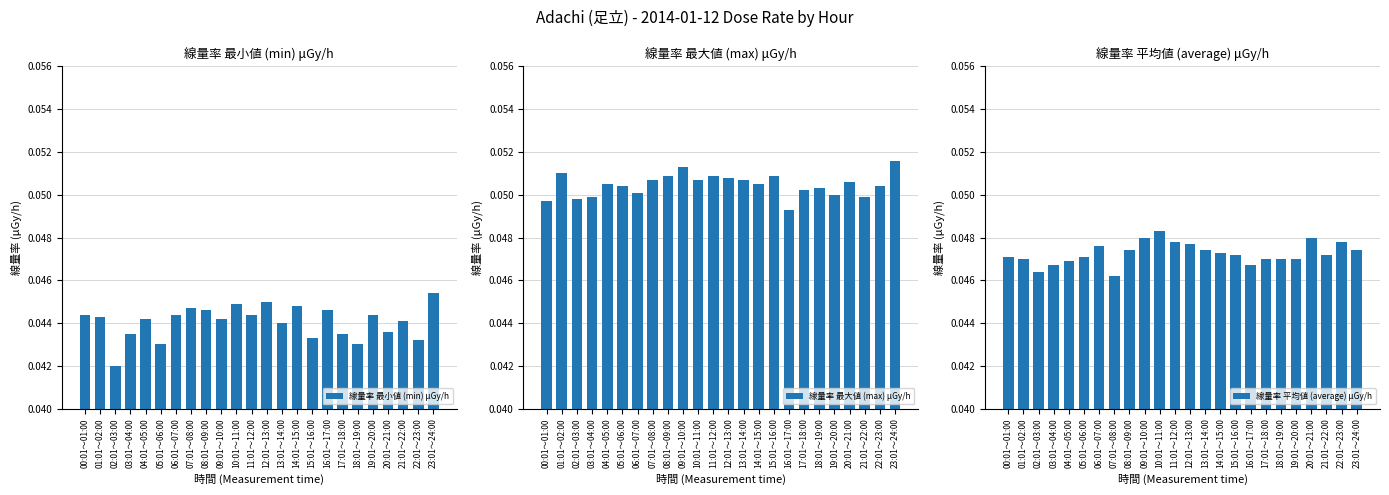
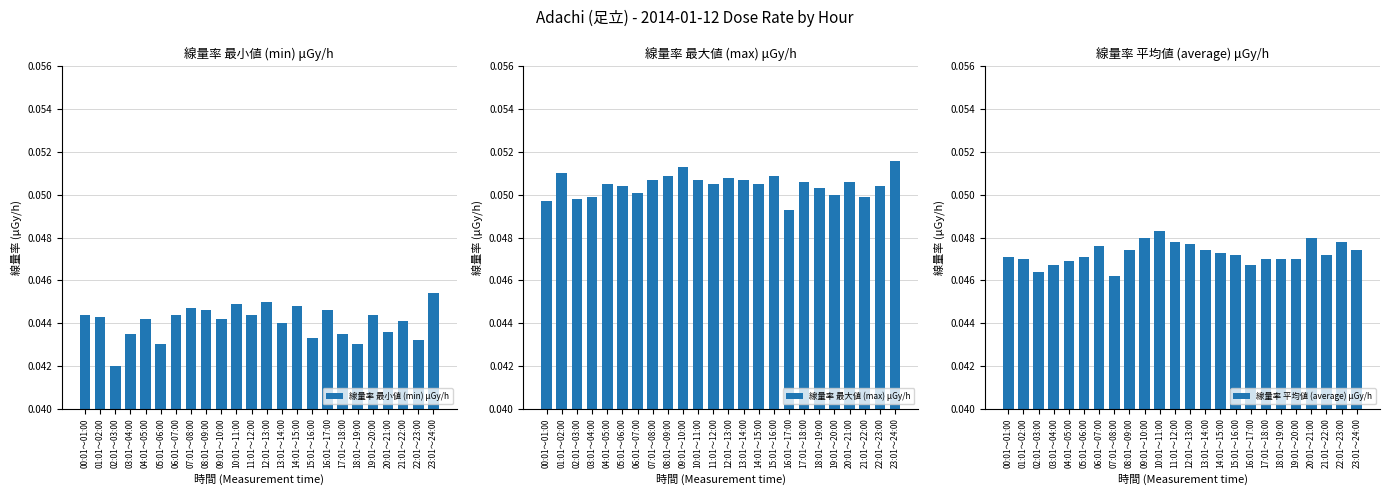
  {
    "線量率 最小値 (min) μGy/h": {
      "00:01～01:00": 0.0444,
      "01:01～02:00": 0.0443,
      "02:01～03:00": 0.0420,
      "03:01～04:00": 0.0435,
      "04:01～05:00": 0.0442,
      "05:01～06:00": 0.0430,
      "06:01～07:00": 0.0444,
      "07:01～08:00": 0.0447,
      "08:01～09:00": 0.0446,
      "09:01～10:00": 0.0442,
      "10:01～11:00": 0.0449,
      "11:01～12:00": 0.0444,
      "12:01～13:00": 0.0450,
      "13:01～14:00": 0.0440,
      "14:01～15:00": 0.0448,
      "15:01～16:00": 0.0433,
      "16:01～17:00": 0.0446,
      "17:01～18:00": 0.0435,
      "18:01～19:00": 0.0430,
      "19:01～20:00": 0.0444,
      "20:01～21:00": 0.0436,
      "21:01～22:00": 0.0441,
      "22:01～23:00": 0.0432,
      "23:01～24:00": 0.0454
    },
    "線量率 最大値 (max) μGy/h": {
      "00:01～01:00": 0.0497,
      "01:01～02:00": 0.0510,
      "02:01～03:00": 0.0498,
      "03:01～04:00": 0.0499,
      "04:01～05:00": 0.0505,
      "05:01～06:00": 0.0504,
      "06:01～07:00": 0.0501,
      "07:01～08:00": 0.0507,
      "08:01～09:00": 0.0509,
      "09:01～10:00": 0.0513,
      "10:01～11:00": 0.0507,
-     "11:01～12:00": 0.0509,
+     "11:01～12:00": 0.0505,
      "12:01～13:00": 0.0508,
      "13:01～14:00": 0.0507,
      "14:01～15:00": 0.0505,
      "15:01～16:00": 0.0509,
      "16:01～17:00": 0.0493,
-     "17:01～18:00": 0.0502,
+     "17:01～18:00": 0.0506,
      "18:01～19:00": 0.0503,
      "19:01～20:00": 0.0500,
      "20:01～21:00": 0.0506,
      "21:01～22:00": 0.0499,
      "22:01～23:00": 0.0504,
      "23:01～24:00": 0.0516
    },
    "線量率 平均値 (average) μGy/h": {
      "00:01～01:00": 0.0471,
      "01:01～02:00": 0.0470,
      "02:01～03:00": 0.0464,
      "03:01～04:00": 0.0467,
      "04:01～05:00": 0.0469,
      "05:01～06:00": 0.0471,
      "06:01～07:00": 0.0476,
      "07:01～08:00": 0.0462,
      "08:01～09:00": 0.0474,
      "09:01～10:00": 0.0480,
      "10:01～11:00": 0.0483,
      "11:01～12:00": 0.0478,
      "12:01～13:00": 0.0477,
      "13:01～14:00": 0.0474,
      "14:01～15:00": 0.0473,
      "15:01～16:00": 0.0472,
      "16:01～17:00": 0.0467,
      "17:01～18:00": 0.0470,
      "18:01～19:00": 0.0470,
      "19:01～20:00": 0.0470,
      "20:01～21:00": 0.0480,
      "21:01～22:00": 0.0472,
      "22:01～23:00": 0.0478,
      "23:01～24:00": 0.0474
    }
  }
